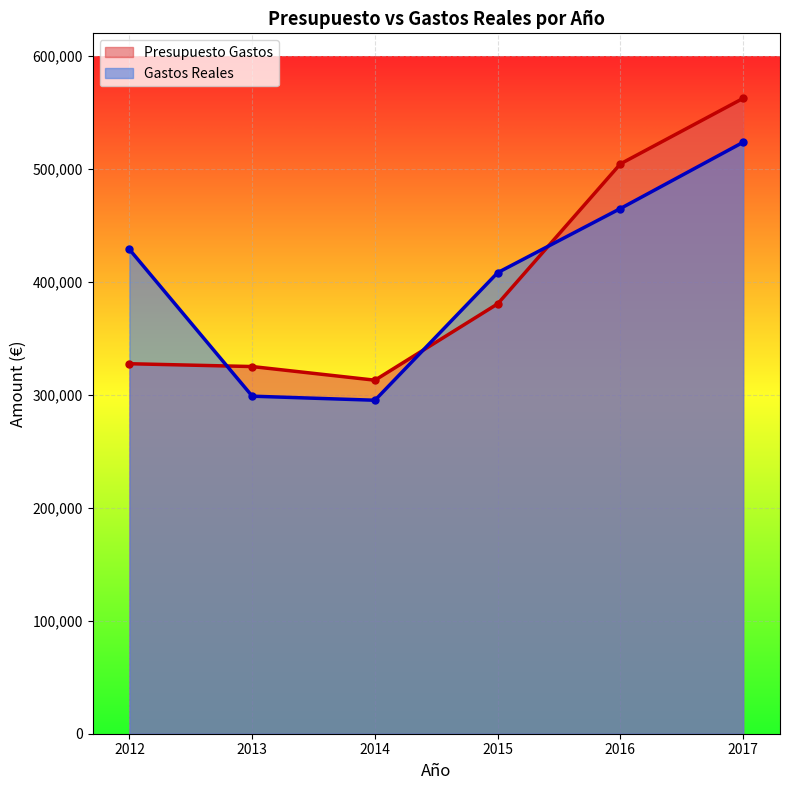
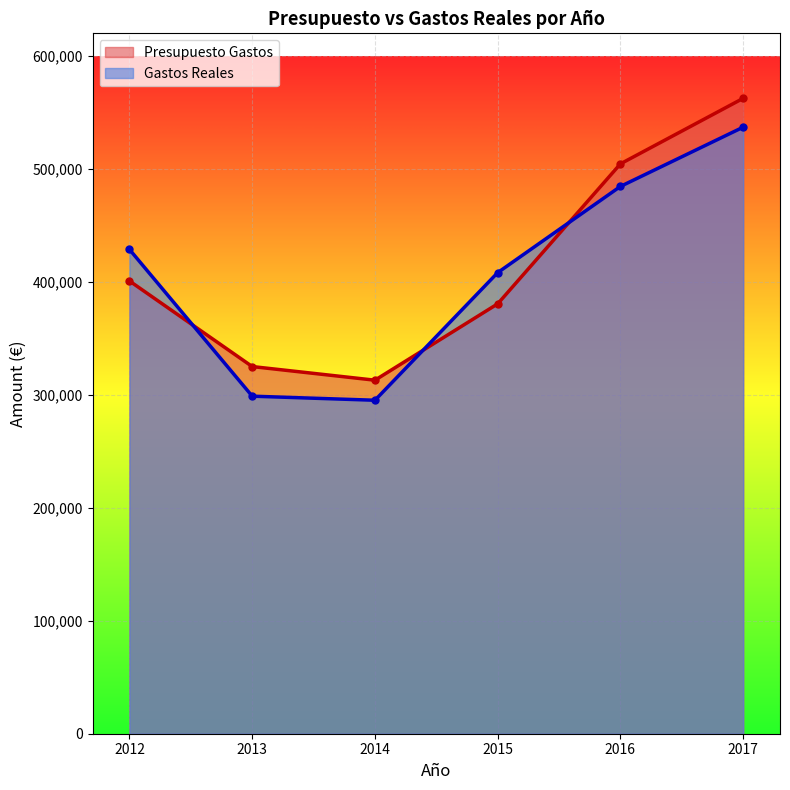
  {
    "Presupuesto Gastos": {
-     "2012": "328,000",
+     "2012": "401,000",
      "2013": "325,000",
      "2014": "313,000",
      "2015": "381,000",
      "2016": "504,000",
      "2017": "562,000"
    },
    "Gastos Reales": {
      "2012": "429,000",
      "2013": "299,000",
      "2014": "295,000",
      "2015": "408,000",
-     "2016": "465,000",
-     "2017": "524,000"
+     "2016": "484,000",
+     "2017": "537,000"
    }
  }
